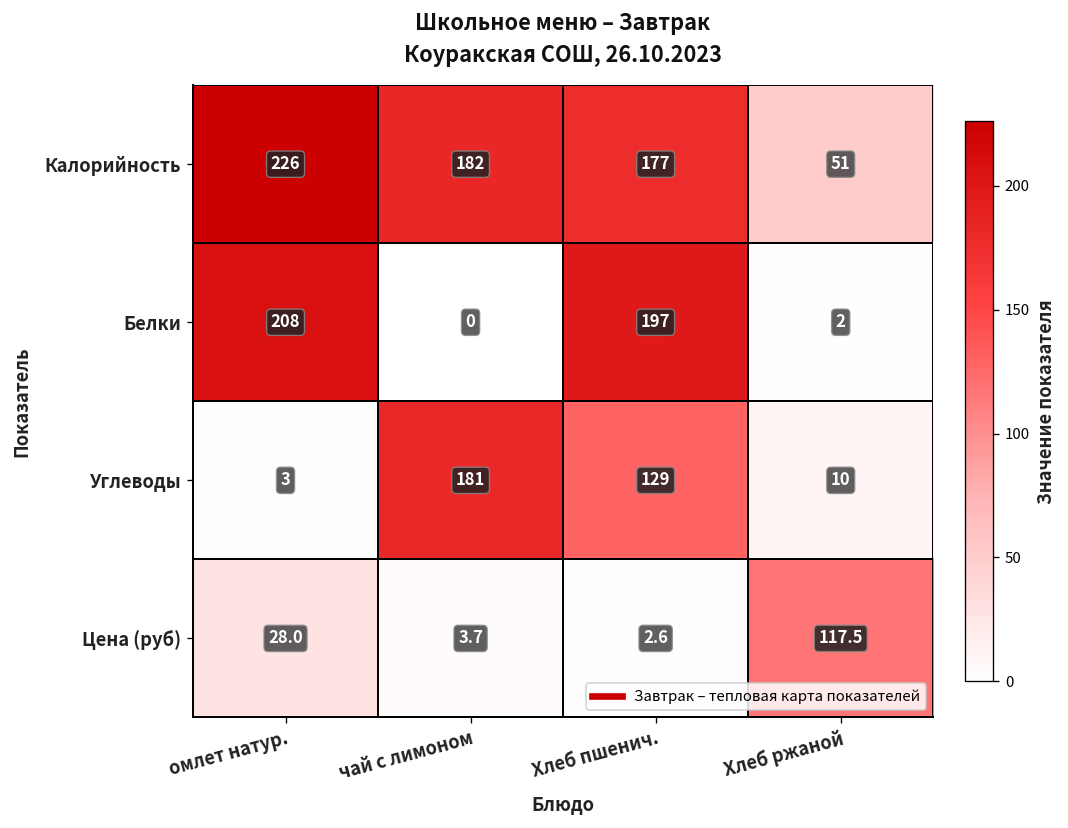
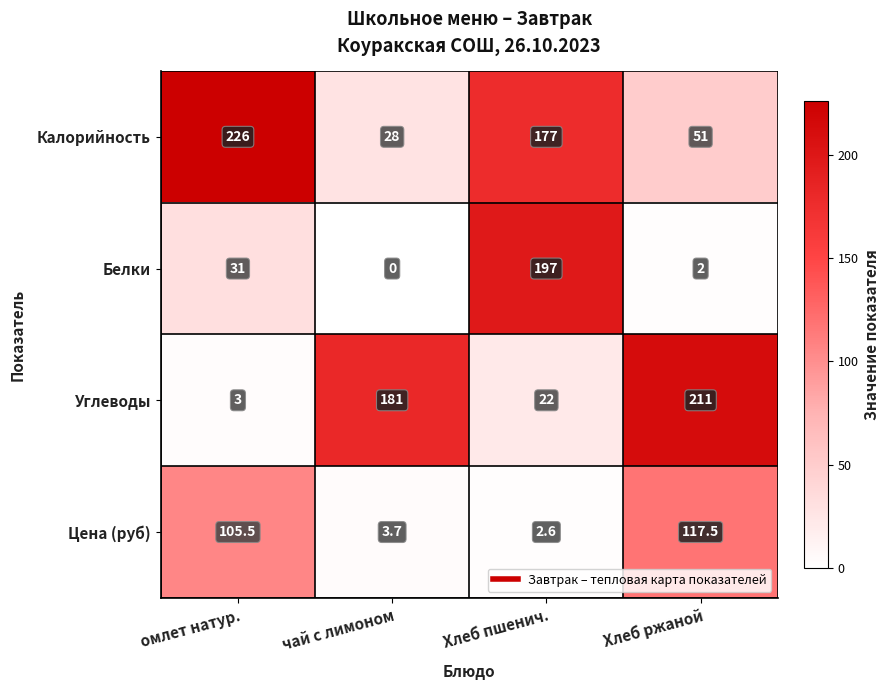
  {
    "Калорийность": {
-     "чай с лимоном": 182
+     "чай с лимоном": 28
    },
    "Белки": {
-     "омлет натур.": 208
+     "омлет натур.": 31
    },
    "Углеводы": {
-     "Хлеб пшенич.": 129,
-     "Хлеб ржаной": 10
+     "Хлеб пшенич.": 22,
+     "Хлеб ржаной": 211
    },
    "Цена (руб)": {
-     "омлет натур.": 28.0
+     "омлет натур.": 105.5
    }
  }
